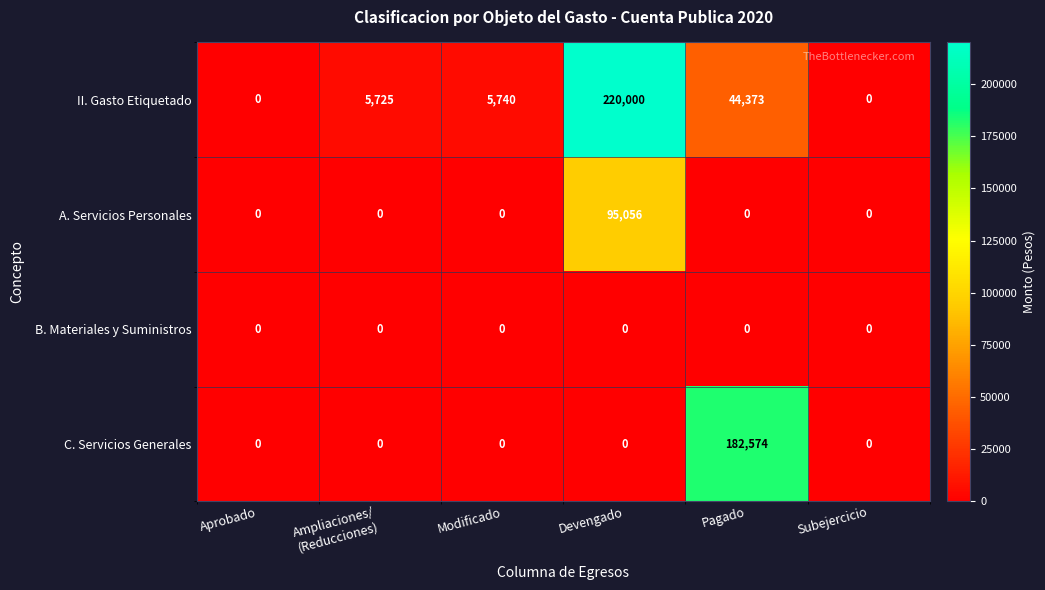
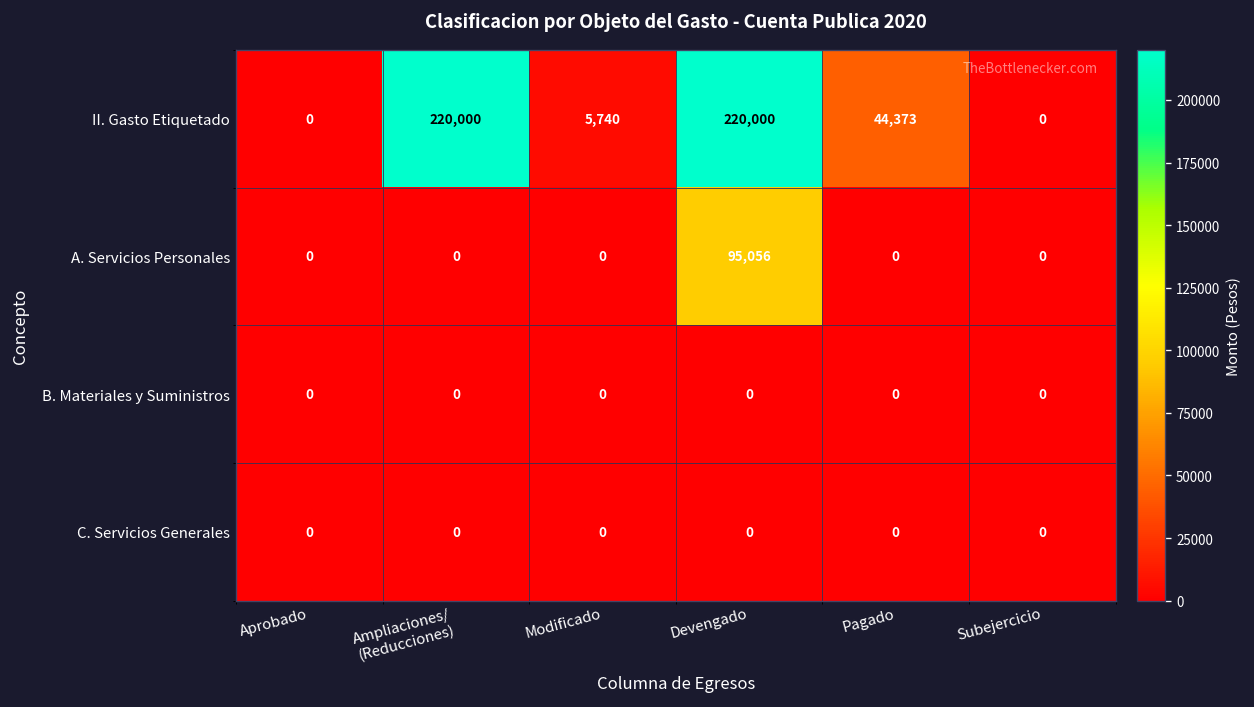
  {
    "II. Gasto Etiquetado": {
      "Aprobado": "0",
-     "Ampliaciones/ (Reducciones)": "5,725",
+     "Ampliaciones/ (Reducciones)": "220,000",
      "Modificado": "5,740",
      "Devengado": "220,000",
      "Pagado": "44,373"
    },
    "A. Servicios Personales": {
      "Aprobado": "0",
      "Ampliaciones/ (Reducciones)": "0",
      "Modificado": "0",
      "Devengado": "95,056",
      "Pagado": "0",
      "Subejercicio": "0"
    },
    "B. Materiales y Suministros": {
      "Aprobado": "0",
      "Ampliaciones/ (Reducciones)": "0",
      "Modificado": "0",
      "Devengado": "0",
      "Pagado": "0",
      "Subejercicio": "0"
    },
    "C. Servicios Generales": {
      "Aprobado": "0",
      "Ampliaciones/ (Reducciones)": "0",
      "Modificado": "0",
      "Devengado": "0",
-     "Pagado": "182,574",
+     "Pagado": "0",
      "Subejercicio": "0"
    }
  }
